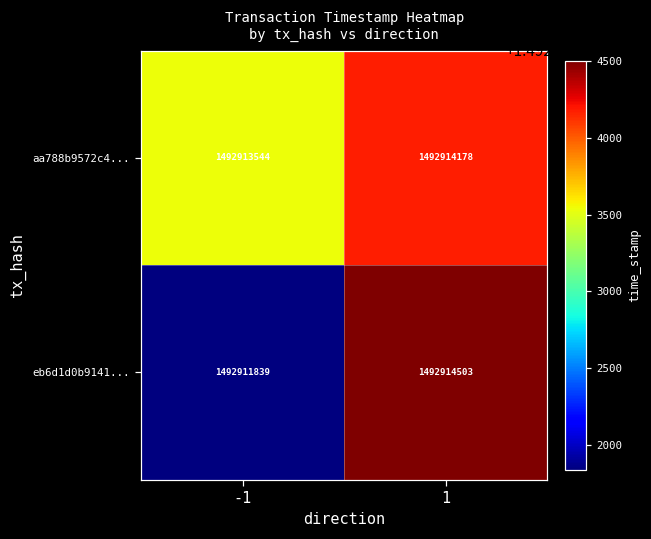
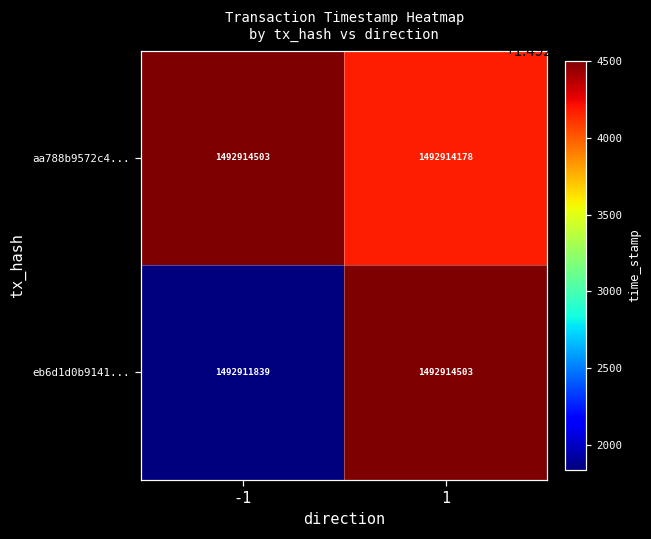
  {
    "aa788b9572c4...": {
-     "-1": 1492913544,
+     "-1": 1492914503,
      "1": 1492914178
    },
    "eb6d1d0b9141...": {
      "-1": 1492911839,
      "1": 1492914503
    }
  }
